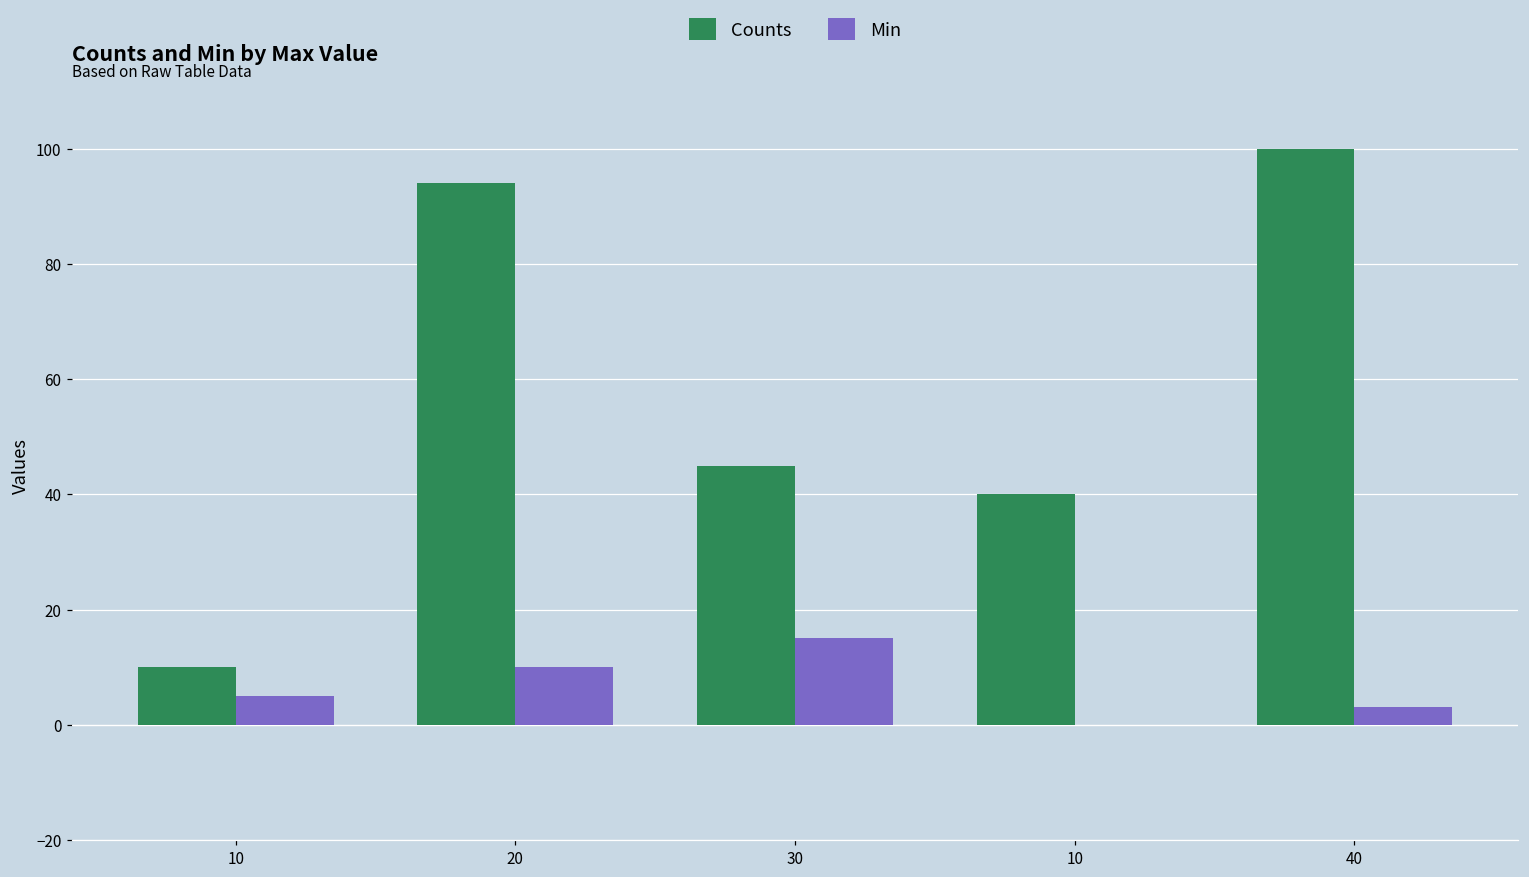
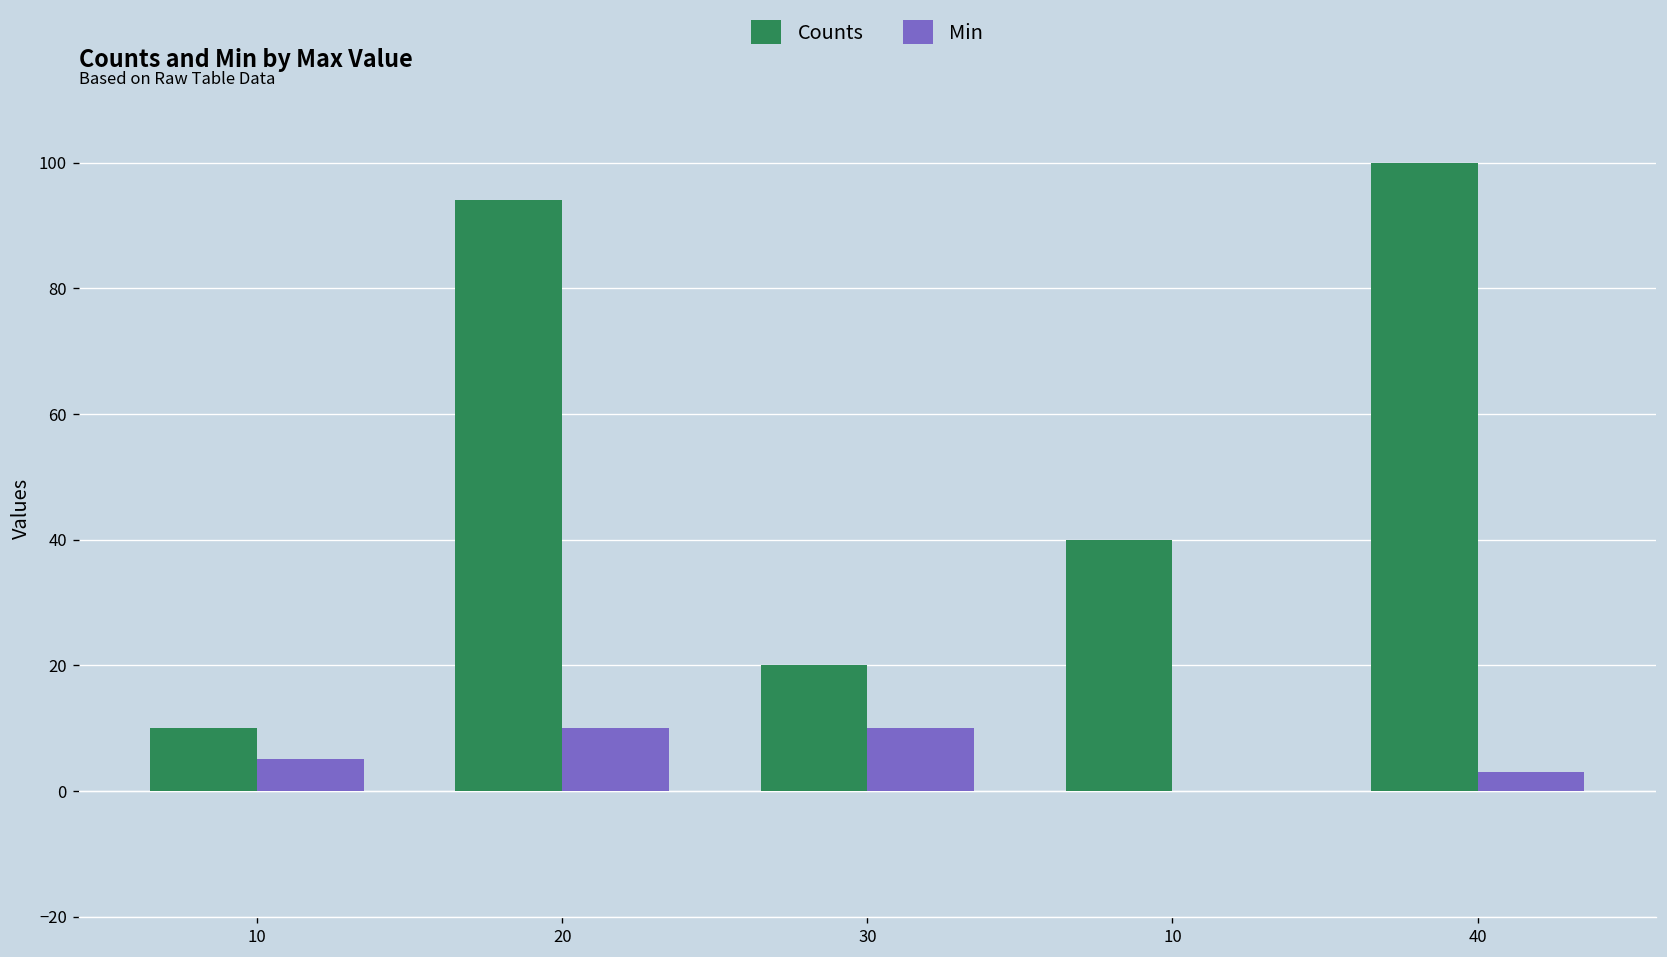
  {
    "Counts": {
      "20": 94,
-     "30": 45,
+     "30": 20,
      "40": 100
    },
    "Min": {
      "20": 10,
-     "30": 15,
+     "30": 10,
      "40": 3
    }
  }
